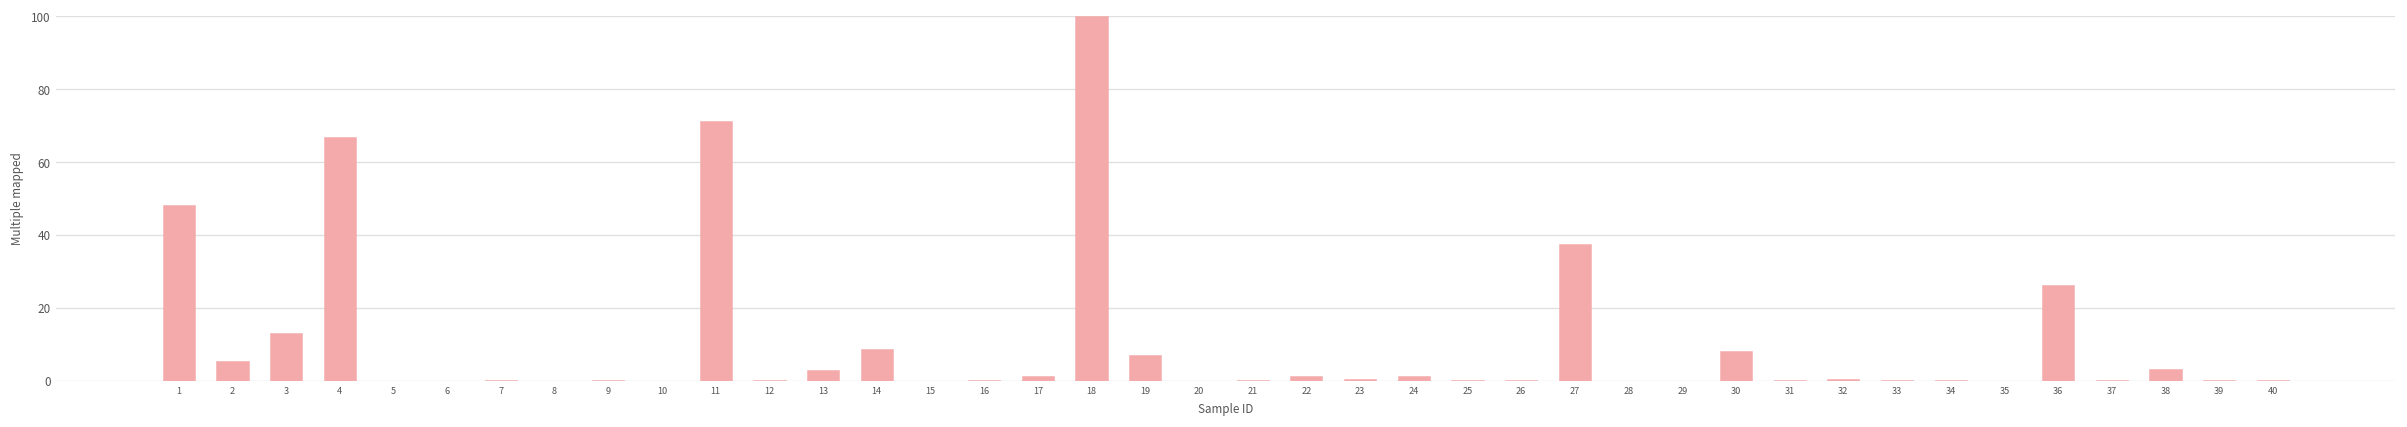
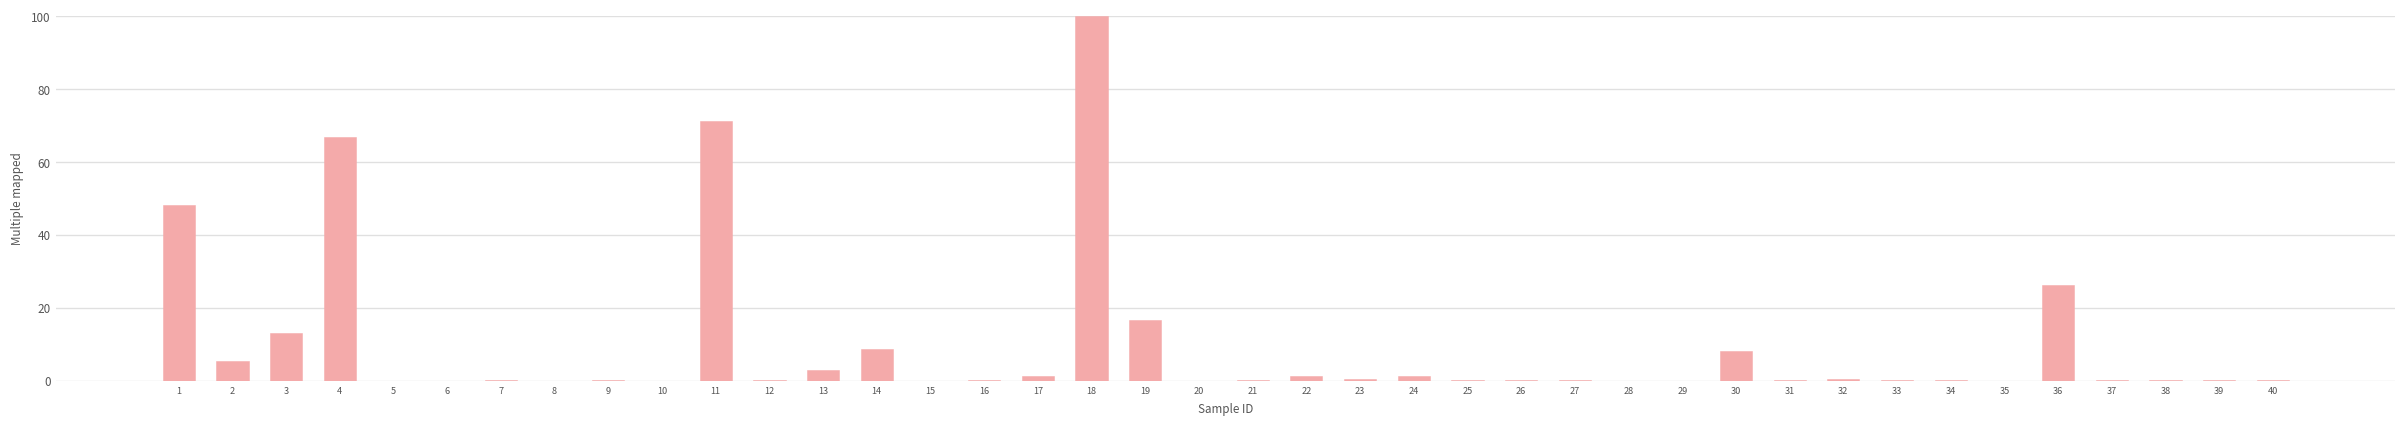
  {
    "1": 48,
    "2": 6,
    "3": 13,
    "4": 67,
    "11": 71,
    "13": 3,
    "14": 9,
    "17": 1,
    "18": 100,
-   "19": 7,
+   "19": 17,
    "22": 1,
    "24": 1,
-   "27": 37,
+   "27": 0,
    "30": 8,
    "36": 26,
-   "38": 3
+   "38": 0
  }
